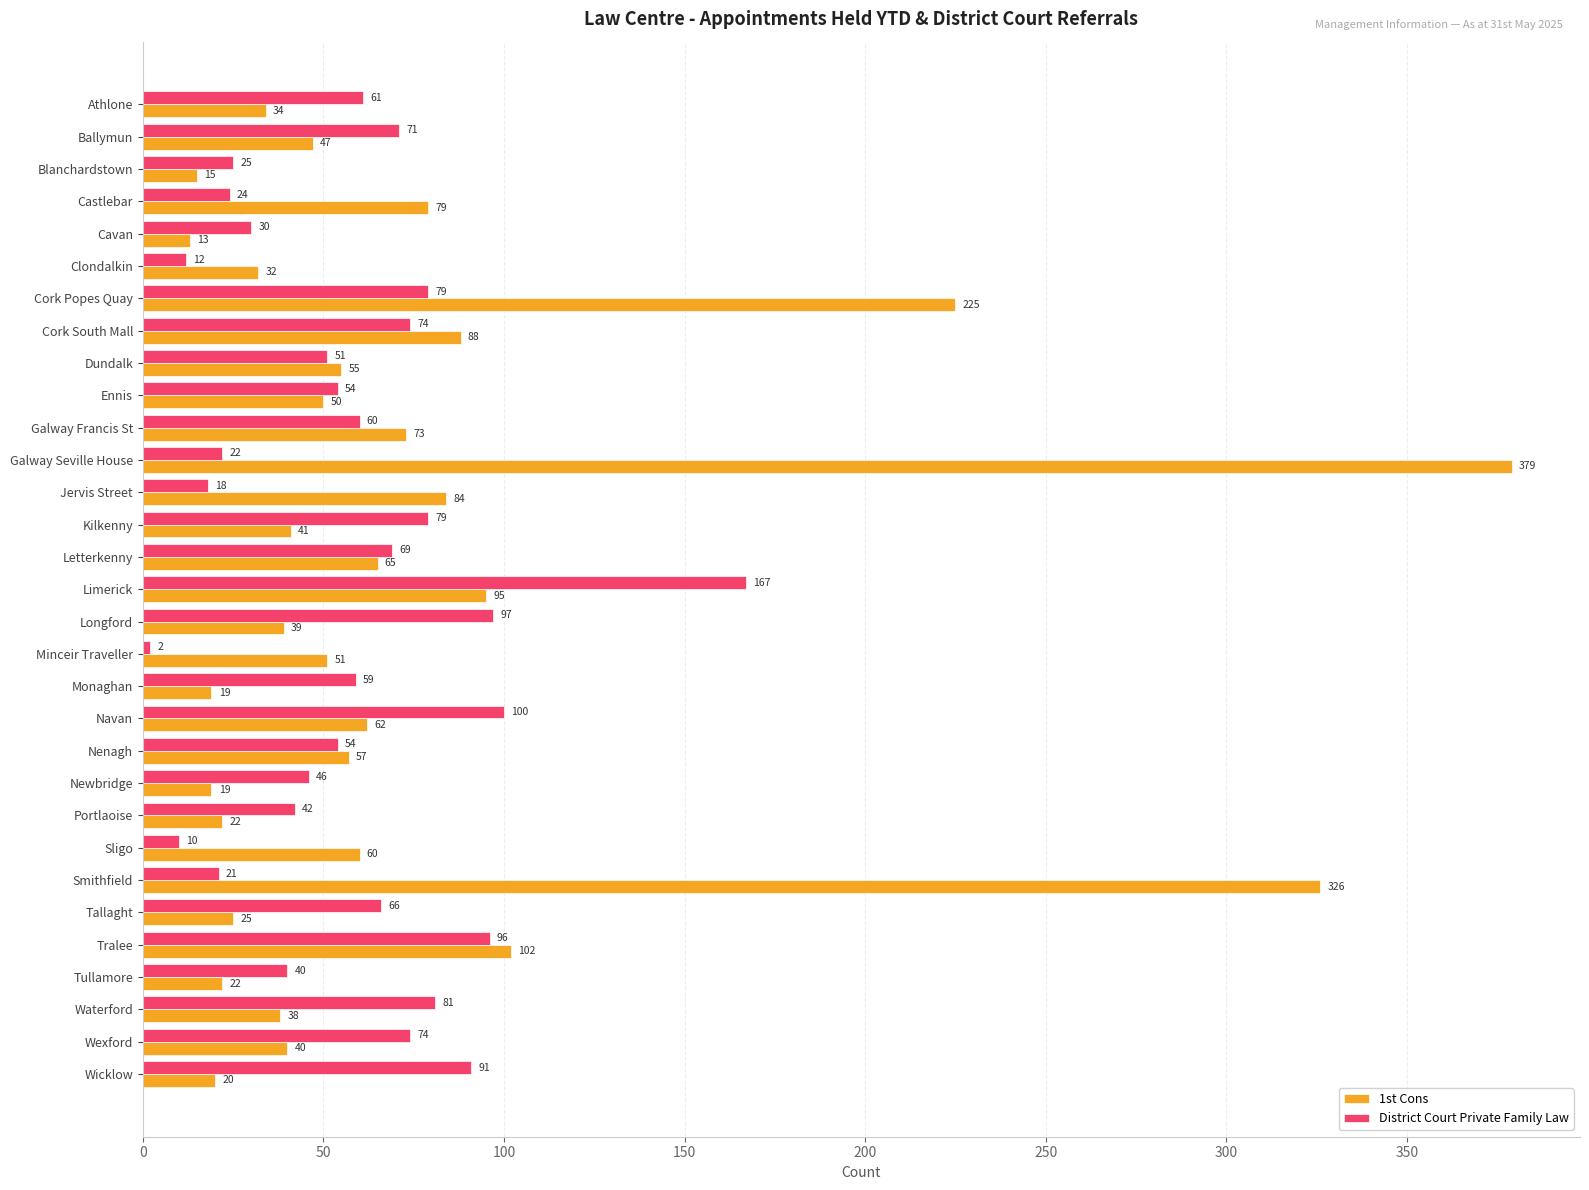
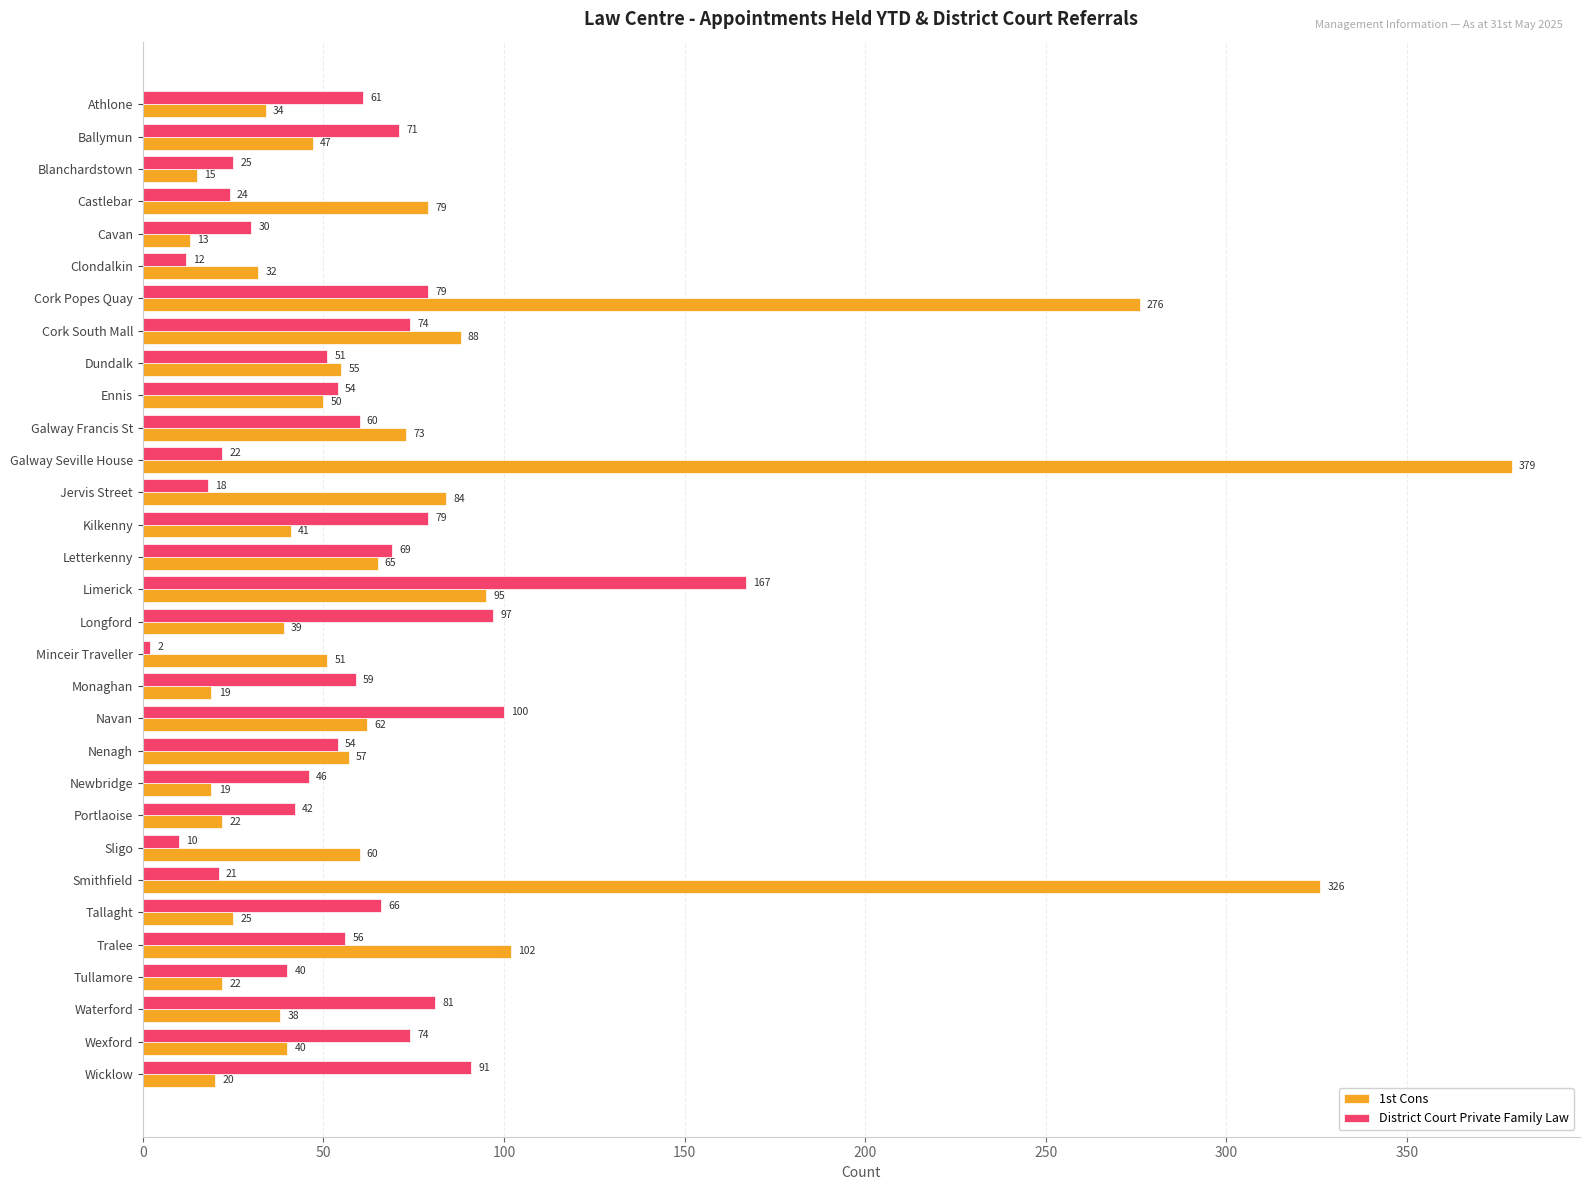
  {
    "1st Cons": {
      "Athlone": 34,
      "Ballymun": 47,
      "Blanchardstown": 15,
      "Castlebar": 79,
      "Cavan": 13,
      "Clondalkin": 32,
-     "Cork Popes Quay": 225,
+     "Cork Popes Quay": 276,
      "Cork South Mall": 88,
      "Dundalk": 55,
      "Ennis": 50,
      "Galway Francis St": 73,
      "Galway Seville House": 379,
      "Jervis Street": 84,
      "Kilkenny": 41,
      "Letterkenny": 65,
      "Limerick": 95,
      "Longford": 39,
      "Minceir Traveller": 51,
      "Monaghan": 19,
      "Navan": 62,
      "Nenagh": 57,
      "Newbridge": 19,
      "Portlaoise": 22,
      "Sligo": 60,
      "Smithfield": 326,
      "Tallaght": 25,
      "Tralee": 102,
      "Tullamore": 22,
      "Waterford": 38,
      "Wexford": 40,
      "Wicklow": 20
    },
    "District Court Private Family Law": {
      "Athlone": 61,
      "Ballymun": 71,
      "Blanchardstown": 25,
      "Castlebar": 24,
      "Cavan": 30,
      "Clondalkin": 12,
      "Cork Popes Quay": 79,
      "Cork South Mall": 74,
      "Dundalk": 51,
      "Ennis": 54,
      "Galway Francis St": 60,
      "Galway Seville House": 22,
      "Jervis Street": 18,
      "Kilkenny": 79,
      "Letterkenny": 69,
      "Limerick": 167,
      "Longford": 97,
      "Minceir Traveller": 2,
      "Monaghan": 59,
      "Navan": 100,
      "Nenagh": 54,
      "Newbridge": 46,
      "Portlaoise": 42,
      "Sligo": 10,
      "Smithfield": 21,
      "Tallaght": 66,
-     "Tralee": 96,
+     "Tralee": 56,
      "Tullamore": 40,
      "Waterford": 81,
      "Wexford": 74,
      "Wicklow": 91
    }
  }
